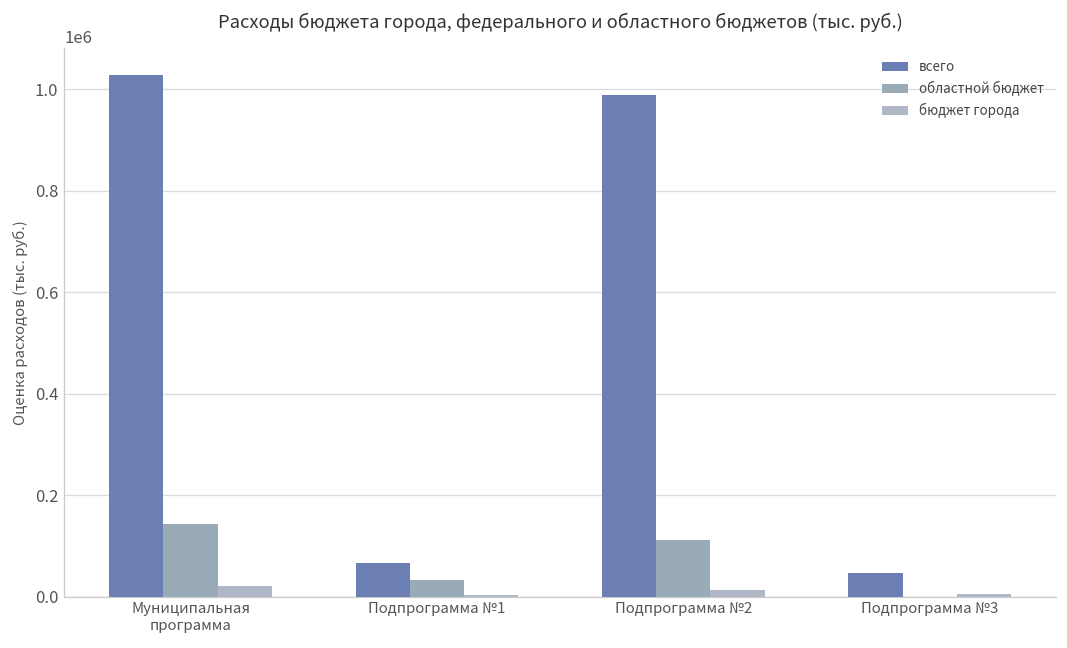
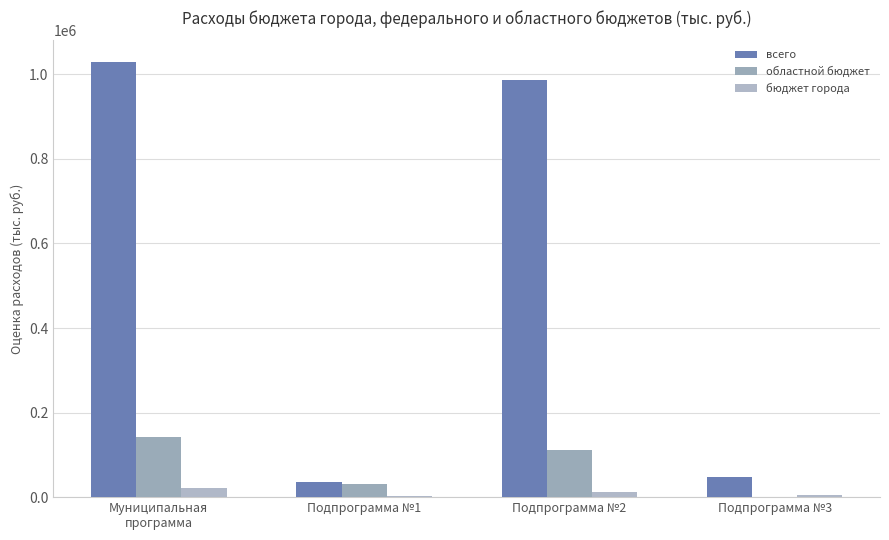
  {
    "всего": {
      "Муниципальная программа": 1030000,
-     "Подпрограмма №1": 70000,
+     "Подпрограмма №1": 40000,
      "Подпрограмма №2": 990000,
      "Подпрограмма №3": 50000
    }
  }
